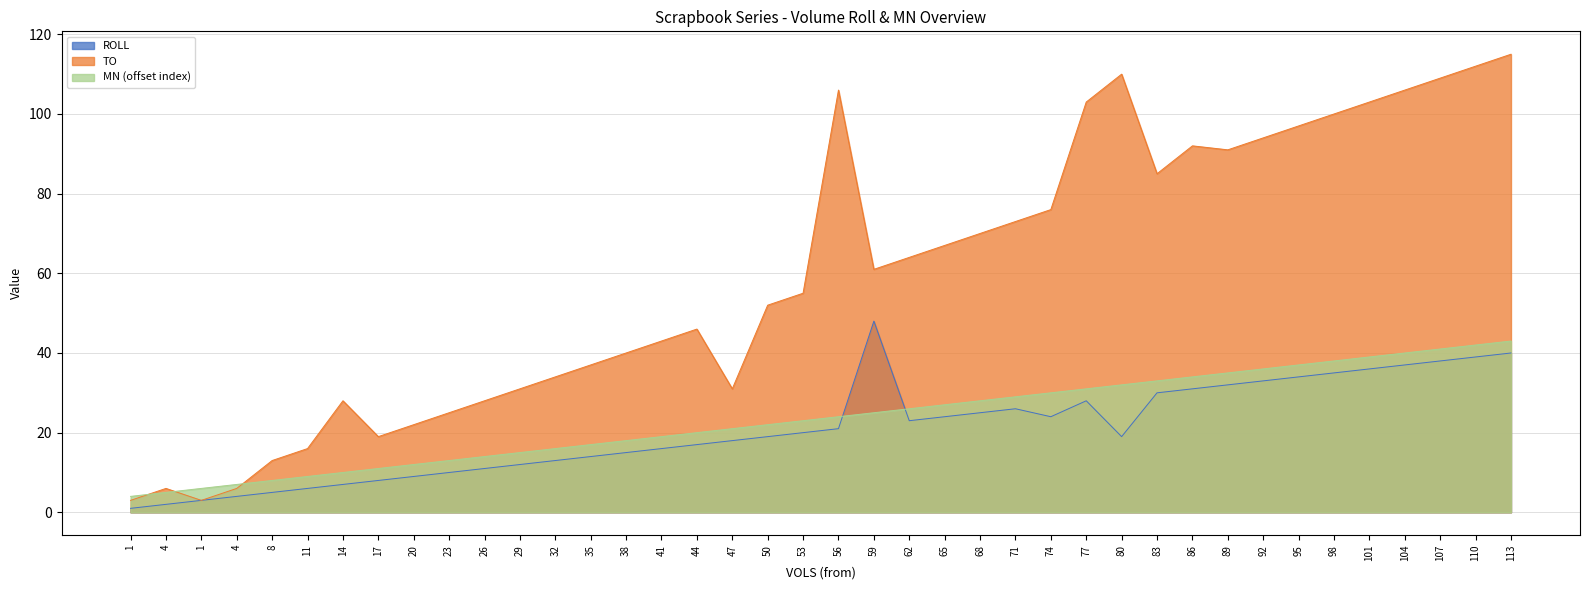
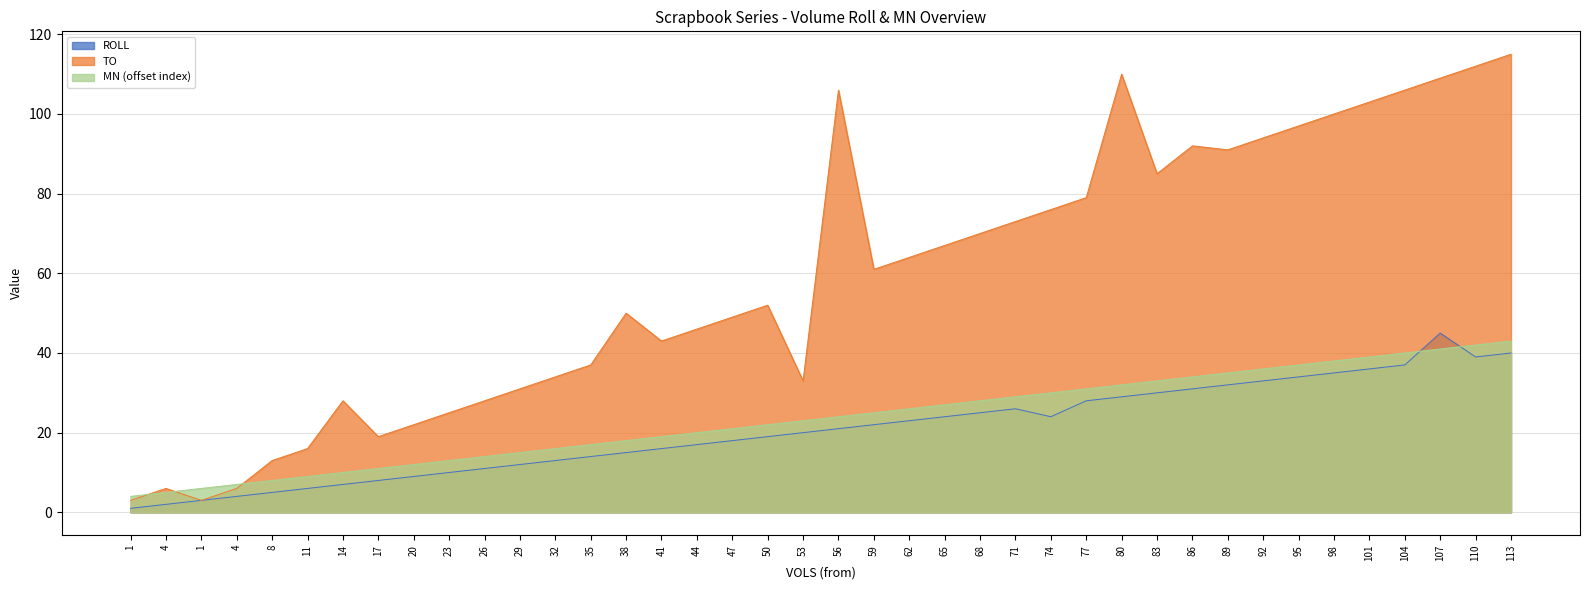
  {
    "ROLL": {
      "8": 5,
      "11": 6,
      "14": 7,
      "17": 8,
      "20": 9,
      "23": 10,
      "26": 11,
      "29": 12,
      "32": 13,
      "35": 14,
      "38": 15,
      "41": 16,
      "44": 17,
      "47": 18,
      "50": 19,
      "53": 20,
      "56": 21,
-     "59": 48,
+     "59": 22,
      "62": 23,
      "65": 24,
      "68": 25,
      "71": 26,
      "74": 24,
      "77": 28,
-     "80": 19,
+     "80": 29,
      "83": 30,
      "86": 31,
      "89": 32,
      "92": 33,
      "95": 34,
      "98": 35,
      "101": 36,
      "104": 37,
-     "107": 38,
+     "107": 45,
      "110": 39,
      "113": 40
    },
    "TO": {
      "8": 13,
      "11": 16,
      "14": 28,
      "17": 19,
      "20": 22,
      "23": 25,
      "26": 28,
      "29": 31,
      "32": 34,
      "35": 37,
-     "38": 40,
+     "38": 50,
      "41": 43,
      "44": 46,
-     "47": 31,
+     "47": 49,
      "50": 52,
-     "53": 55,
+     "53": 33,
      "56": 106,
      "59": 61,
      "62": 64,
      "65": 67,
      "68": 70,
      "71": 73,
      "74": 76,
-     "77": 103,
+     "77": 79,
      "80": 110,
      "83": 85,
      "86": 92,
      "89": 91,
      "92": 94,
      "95": 97,
      "98": 100,
      "101": 103,
      "104": 106,
      "107": 109,
      "110": 112,
      "113": 115
    },
    "MN (offset index)": {
      "8": 8,
      "11": 9,
      "14": 10,
      "17": 11,
      "20": 12,
      "23": 13,
      "26": 14,
      "29": 15,
      "32": 16,
      "35": 17,
      "38": 18,
      "41": 19,
      "44": 20,
      "47": 21,
      "50": 22,
      "53": 23,
      "56": 24,
      "59": 25,
      "62": 26,
      "65": 27,
      "68": 28,
      "71": 29,
      "74": 30,
      "77": 31,
      "80": 32,
      "83": 33,
      "86": 34,
      "89": 35,
      "92": 36,
      "95": 37,
      "98": 38,
      "101": 39,
      "104": 40,
      "107": 41,
      "110": 42,
      "113": 43
    }
  }
